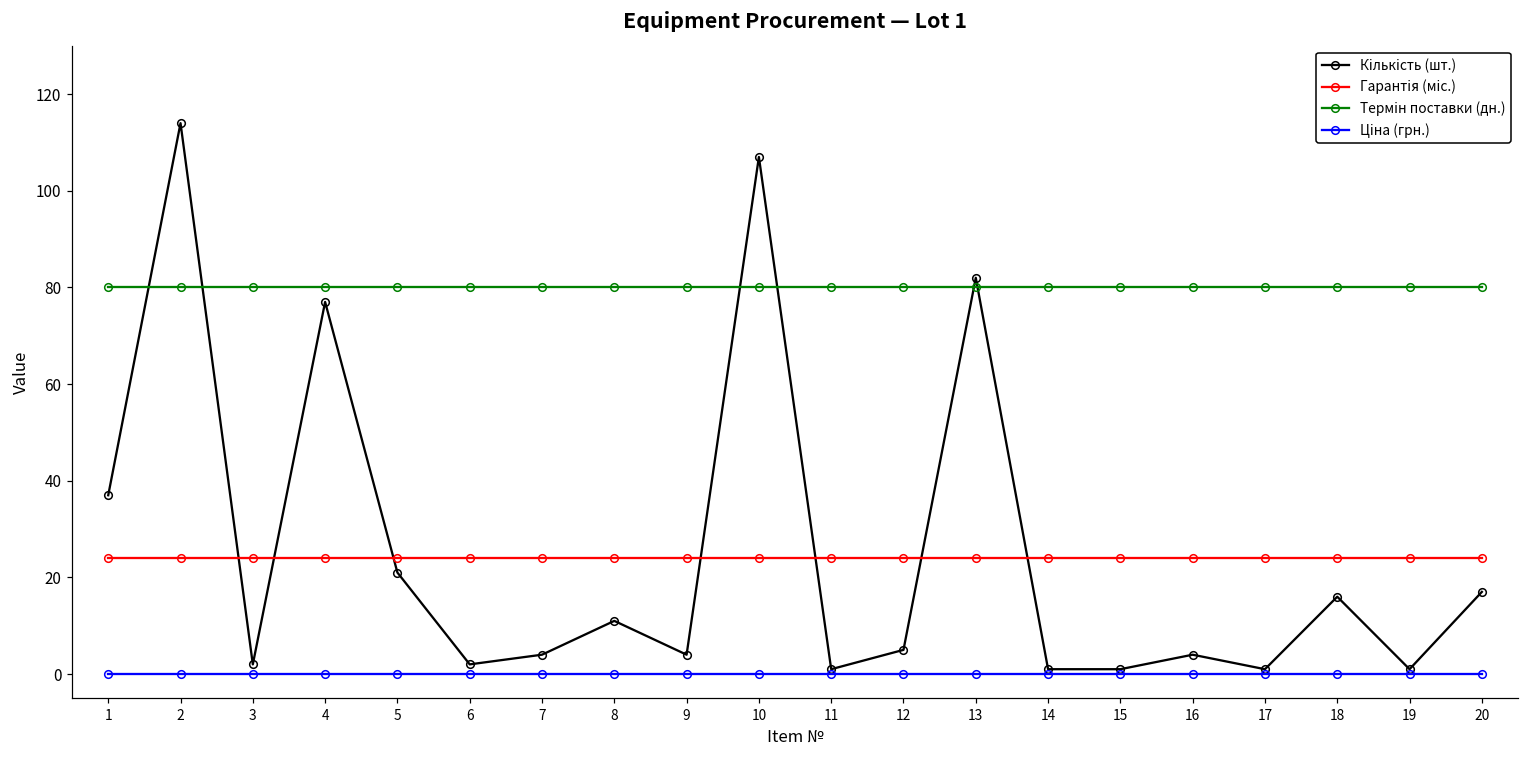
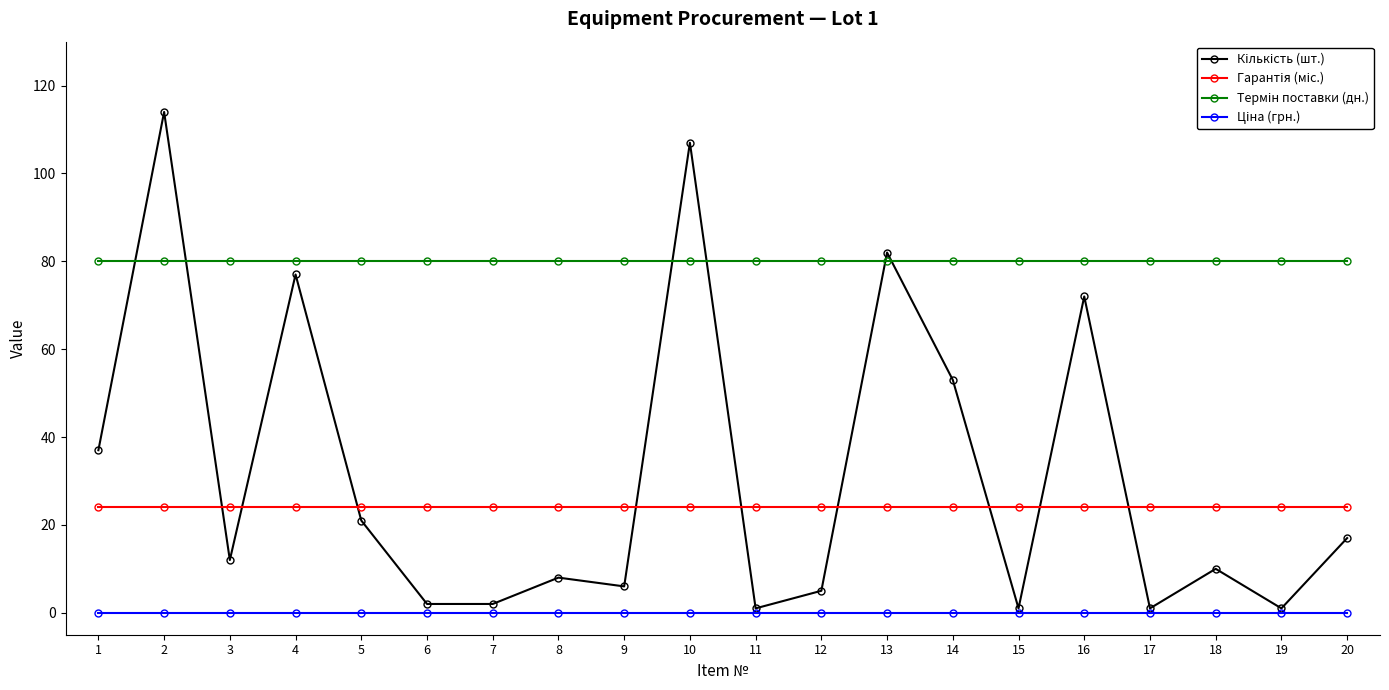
  {
    "Кількість (шт.)": {
      "1": 37,
      "2": 114,
-     "3": 2,
+     "3": 12,
      "4": 77,
      "5": 21,
      "6": 2,
-     "7": 4,
-     "8": 11,
-     "9": 4,
+     "7": 2,
+     "8": 8,
+     "9": 6,
      "10": 107,
      "11": 1,
      "12": 5,
      "13": 82,
-     "14": 1,
+     "14": 53,
      "15": 1,
-     "16": 4,
+     "16": 72,
      "17": 1,
-     "18": 16,
+     "18": 10,
      "19": 1,
      "20": 17
    },
    "Гарантія (міс.)": {
      "1": 24,
      "2": 24,
      "3": 24,
      "4": 24,
      "5": 24,
      "6": 24,
      "7": 24,
      "8": 24,
      "9": 24,
      "10": 24,
      "11": 24,
      "12": 24,
      "13": 24,
      "14": 24,
      "15": 24,
      "16": 24,
      "17": 24,
      "18": 24,
      "19": 24,
      "20": 24
    },
    "Термін поставки (дн.)": {
      "1": 80,
      "2": 80,
      "3": 80,
      "4": 80,
      "5": 80,
      "6": 80,
      "7": 80,
      "8": 80,
      "9": 80,
      "10": 80,
      "11": 80,
      "12": 80,
      "13": 80,
      "14": 80,
      "15": 80,
      "16": 80,
      "17": 80,
      "18": 80,
      "19": 80,
      "20": 80
    },
    "Ціна (грн.)": {
      "1": 0,
      "2": 0,
      "3": 0,
      "4": 0,
      "5": 0,
      "6": 0,
      "7": 0,
      "8": 0,
      "9": 0,
      "10": 0,
      "11": 0,
      "12": 0,
      "13": 0,
      "14": 0,
      "15": 0,
      "16": 0,
      "17": 0,
      "18": 0,
      "19": 0,
      "20": 0
    }
  }
